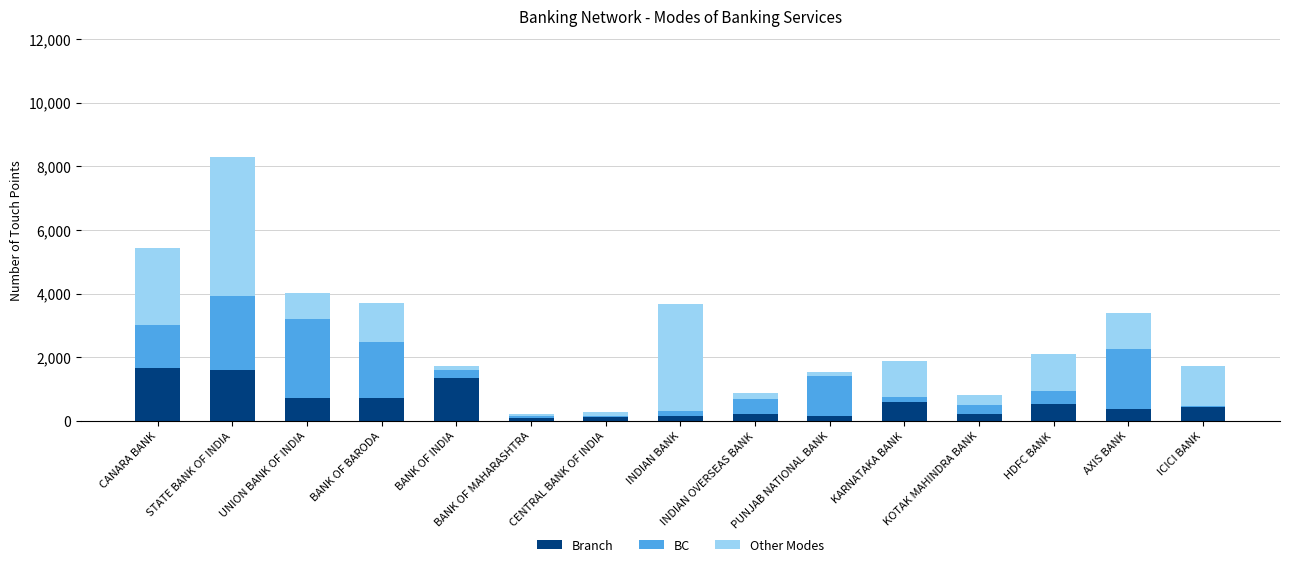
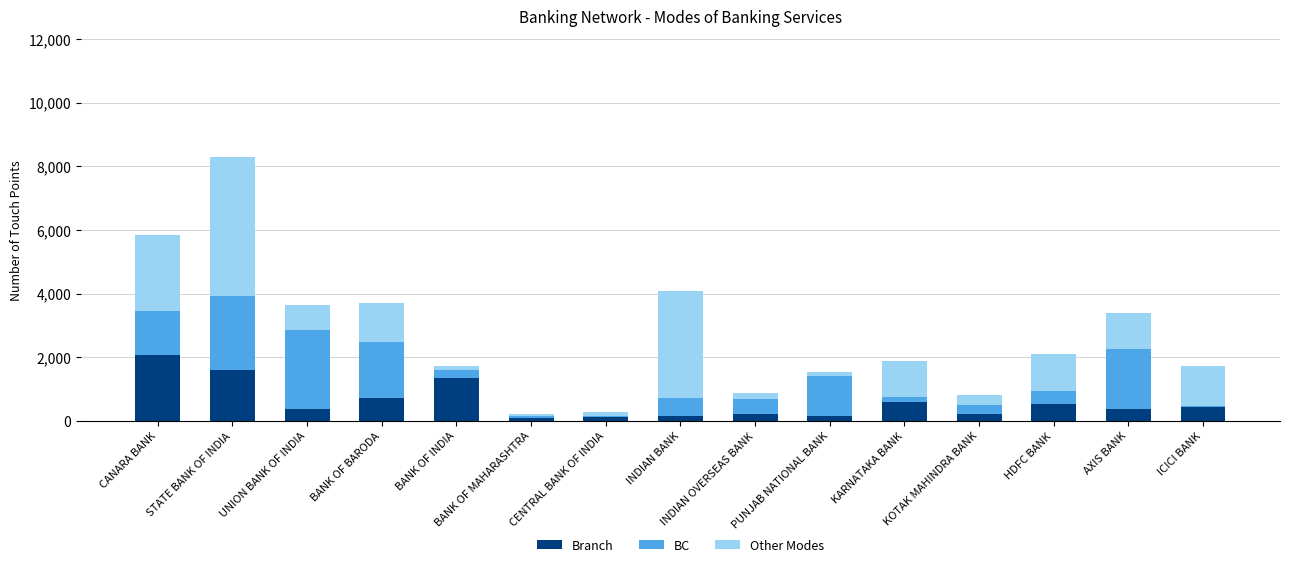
  {
    "Branch": {
-     "CANARA BANK": "1,700",
+     "CANARA BANK": "2,100",
      "STATE BANK OF INDIA": "1,600",
-     "UNION BANK OF INDIA": "700",
+     "UNION BANK OF INDIA": "400",
      "BANK OF BARODA": "700",
      "BANK OF INDIA": "1,300",
      "BANK OF MAHARASHTRA": "100",
      "CENTRAL BANK OF INDIA": "100",
      "INDIAN BANK": "200",
      "INDIAN OVERSEAS BANK": "200",
      "PUNJAB NATIONAL BANK": "100",
      "KARNATAKA BANK": "600",
      "KOTAK MAHINDRA BANK": "200",
      "HDFC BANK": "500",
      "AXIS BANK": "400",
      "ICICI BANK": "400"
    },
    "BC": {
      "CANARA BANK": "1,400",
      "STATE BANK OF INDIA": "2,300",
      "UNION BANK OF INDIA": "2,500",
      "BANK OF BARODA": "1,800",
      "BANK OF INDIA": "300",
-     "INDIAN BANK": "100",
+     "INDIAN BANK": "600",
      "INDIAN OVERSEAS BANK": "500",
      "PUNJAB NATIONAL BANK": "1,300",
      "KARNATAKA BANK": "100",
      "KOTAK MAHINDRA BANK": "300",
      "HDFC BANK": "400",
      "AXIS BANK": "1,900"
    },
    "Other Modes": {
      "CANARA BANK": "2,400",
      "STATE BANK OF INDIA": "4,400",
      "UNION BANK OF INDIA": "800",
      "BANK OF BARODA": "1,200",
      "BANK OF INDIA": "100",
      "CENTRAL BANK OF INDIA": "100",
      "INDIAN BANK": "3,400",
      "INDIAN OVERSEAS BANK": "200",
      "PUNJAB NATIONAL BANK": "100",
      "KARNATAKA BANK": "1,100",
      "KOTAK MAHINDRA BANK": "300",
      "HDFC BANK": "1,200",
      "AXIS BANK": "1,100",
      "ICICI BANK": "1,300"
    }
  }
